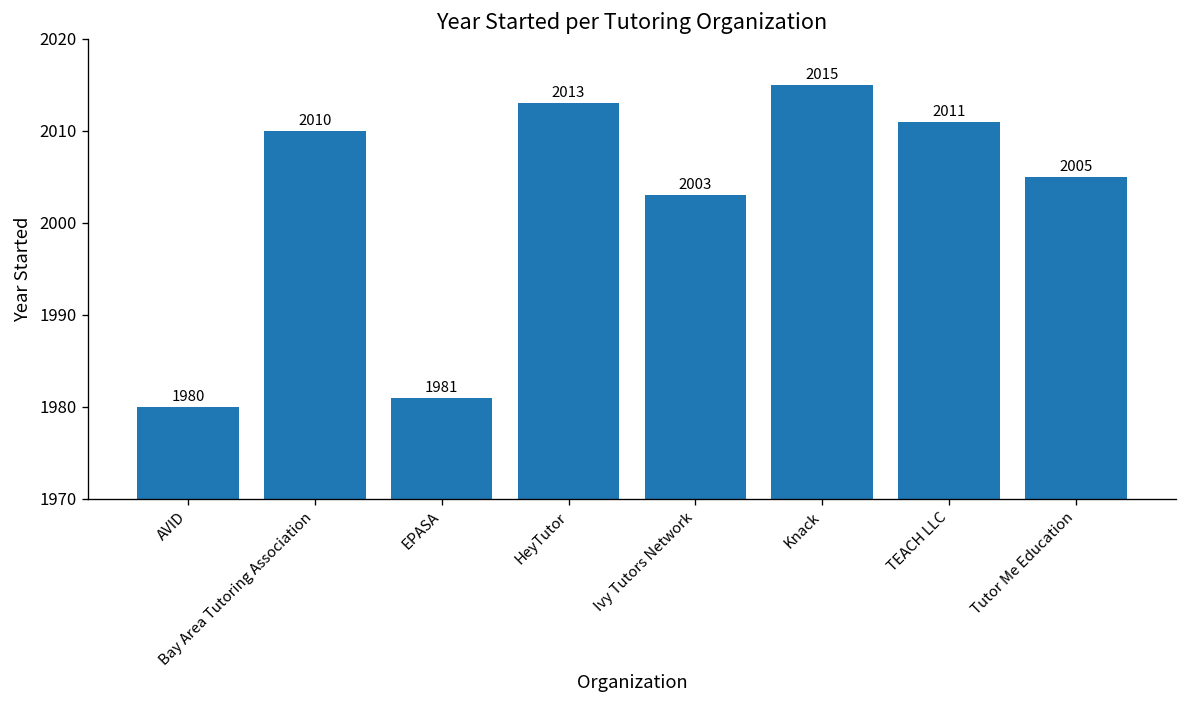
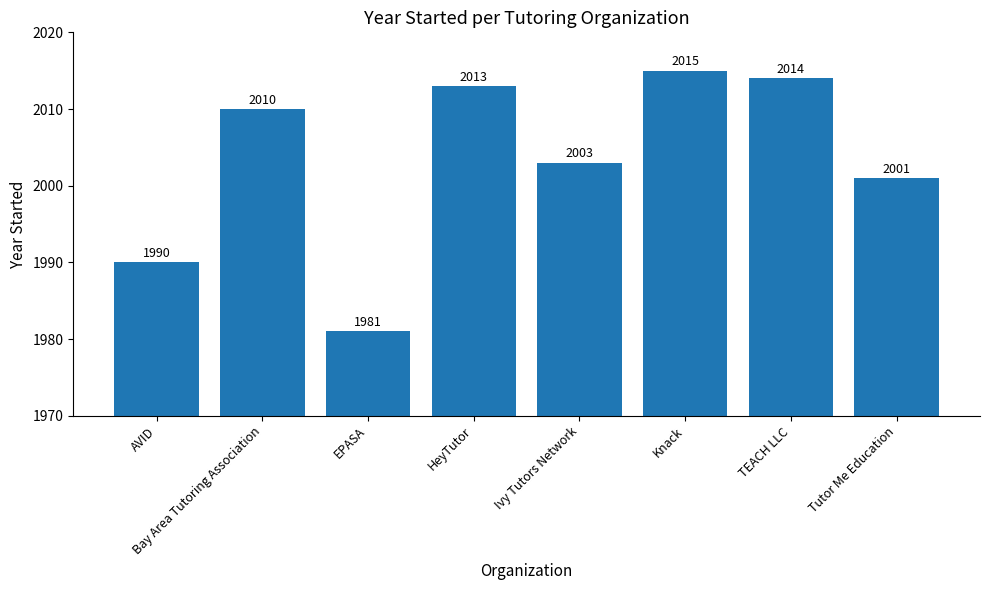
  {
-   "AVID": 1980,
+   "AVID": 1990,
    "Bay Area Tutoring Association": 2010,
    "EPASA": 1981,
    "HeyTutor": 2013,
    "Ivy Tutors Network": 2003,
    "Knack": 2015,
-   "TEACH LLC": 2011,
-   "Tutor Me Education": 2005
+   "TEACH LLC": 2014,
+   "Tutor Me Education": 2001
  }
